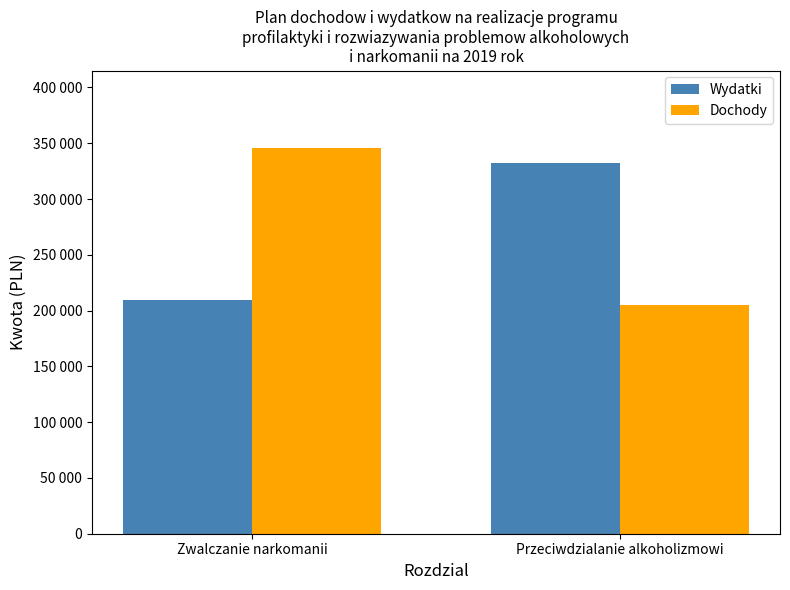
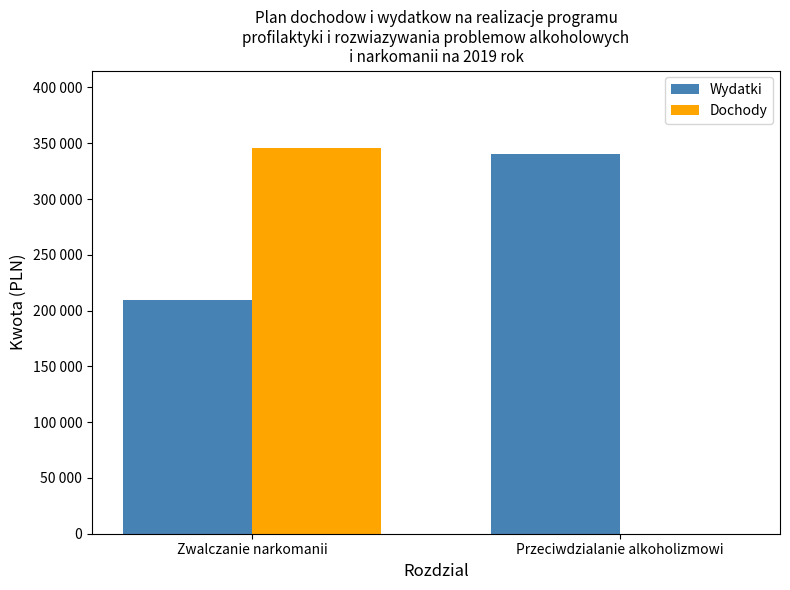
  {
    "Wydatki": {
      "Zwalczanie narkomanii": 209000,
-     "Przeciwdzialanie alkoholizmowi": 333000
+     "Przeciwdzialanie alkoholizmowi": 341000
    },
    "Dochody": {
      "Zwalczanie narkomanii": 346000,
-     "Przeciwdzialanie alkoholizmowi": 205000
+     "Przeciwdzialanie alkoholizmowi": 0
    }
  }
